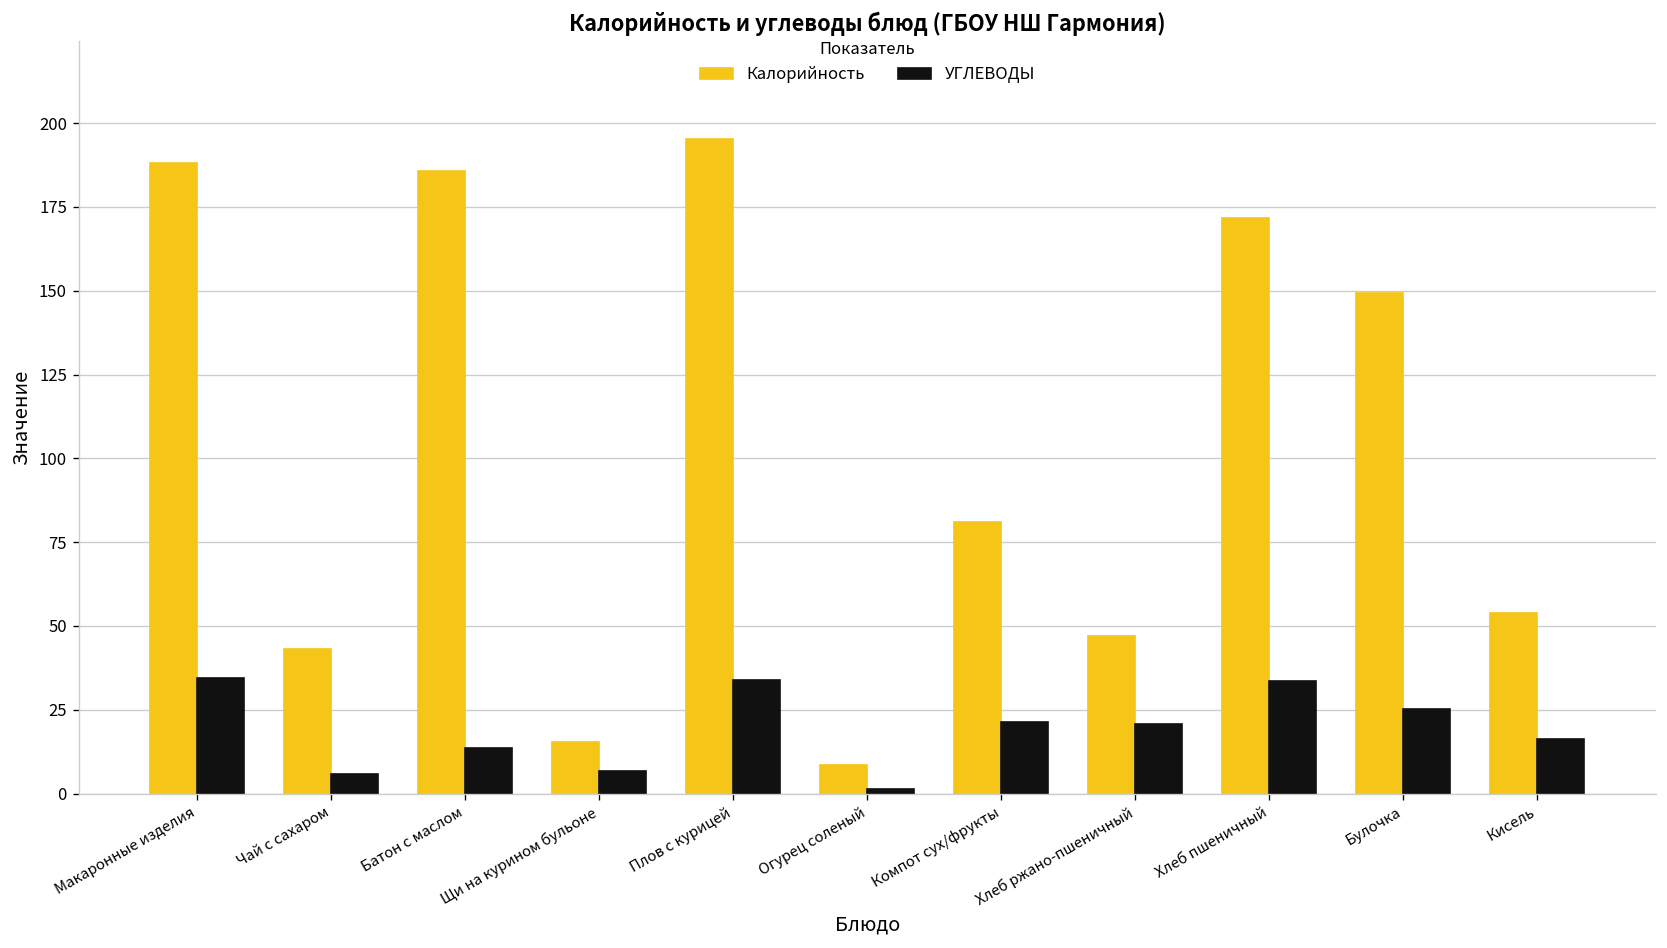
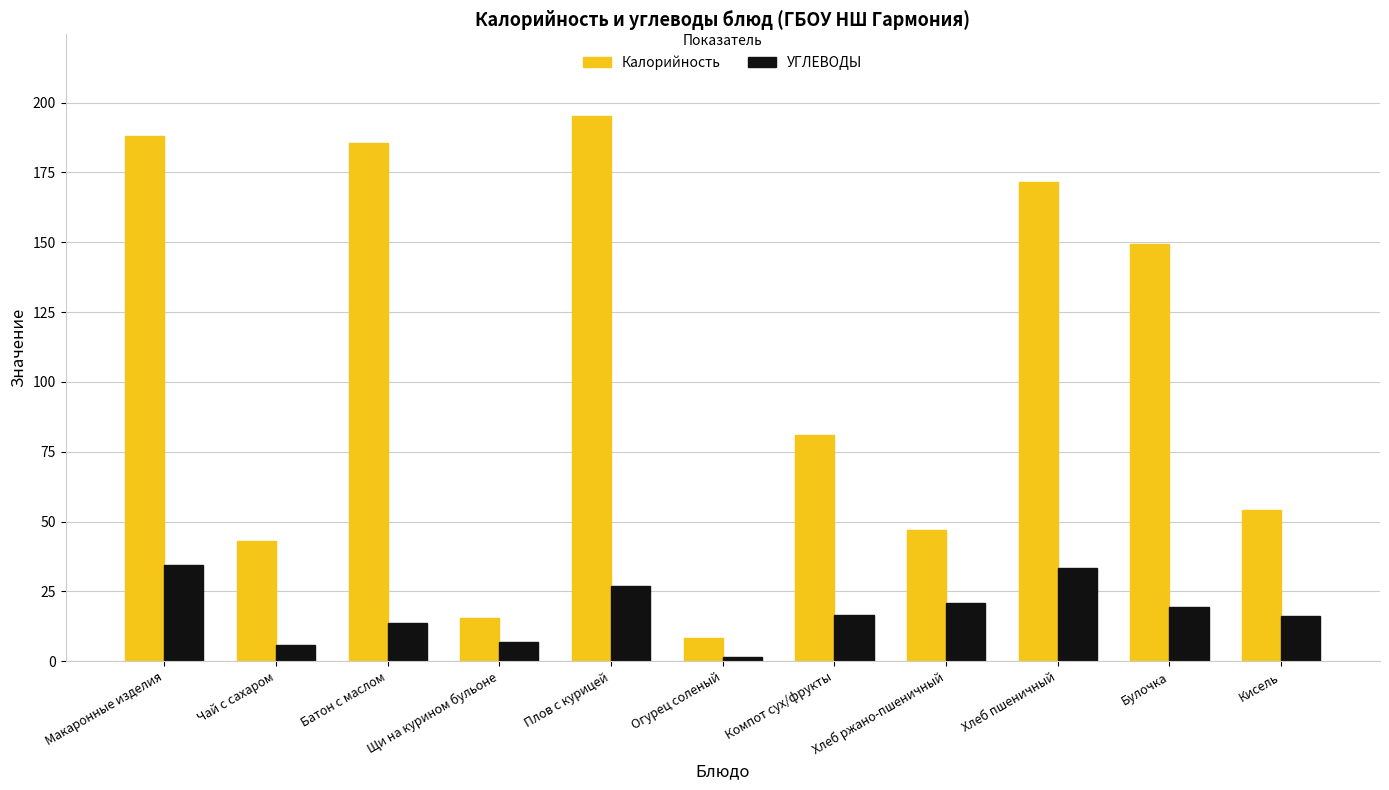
  {
    "Калорийность": {
      "Макаронные изделия": 188,
      "Чай с сахаром": 43,
      "Батон с маслом": 186,
      "Щи на курином бульоне": 16,
      "Плов с курицей": 195,
      "Огурец соленый": 8,
      "Компот сух/фрукты": 81,
      "Хлеб ржано-пшеничный": 47,
      "Хлеб пшеничный": 172,
      "Булочка": 149,
      "Кисель": 54
    },
    "УГЛЕВОДЫ": {
      "Макаронные изделия": 35,
      "Чай с сахаром": 6,
      "Батон с маслом": 14,
      "Щи на курином бульоне": 7,
-     "Плов с курицей": 34,
+     "Плов с курицей": 27,
      "Огурец соленый": 2,
-     "Компот сух/фрукты": 21,
+     "Компот сух/фрукты": 16,
      "Хлеб ржано-пшеничный": 21,
      "Хлеб пшеничный": 34,
-     "Булочка": 25,
+     "Булочка": 19,
      "Кисель": 16
    }
  }
